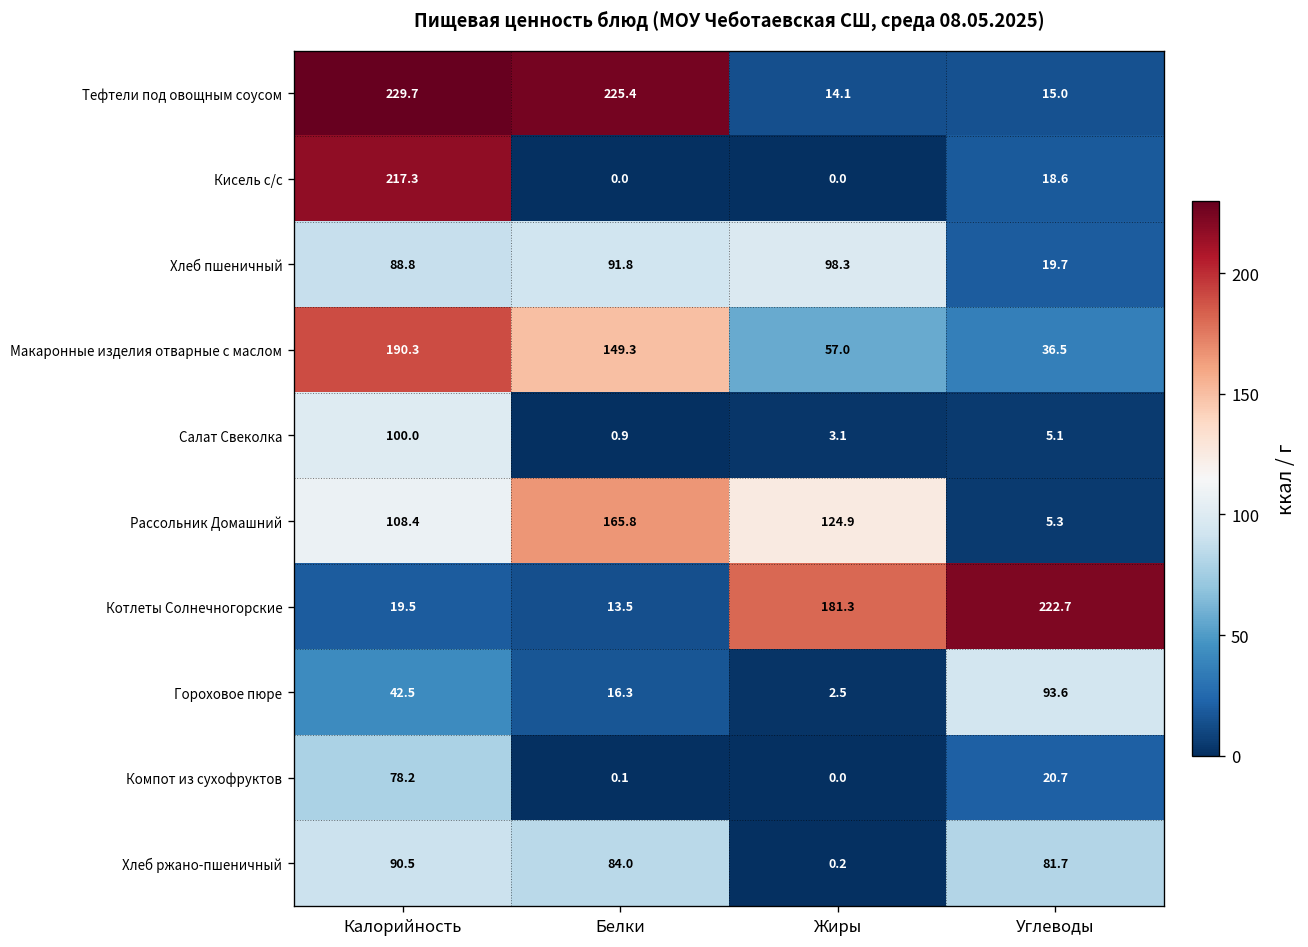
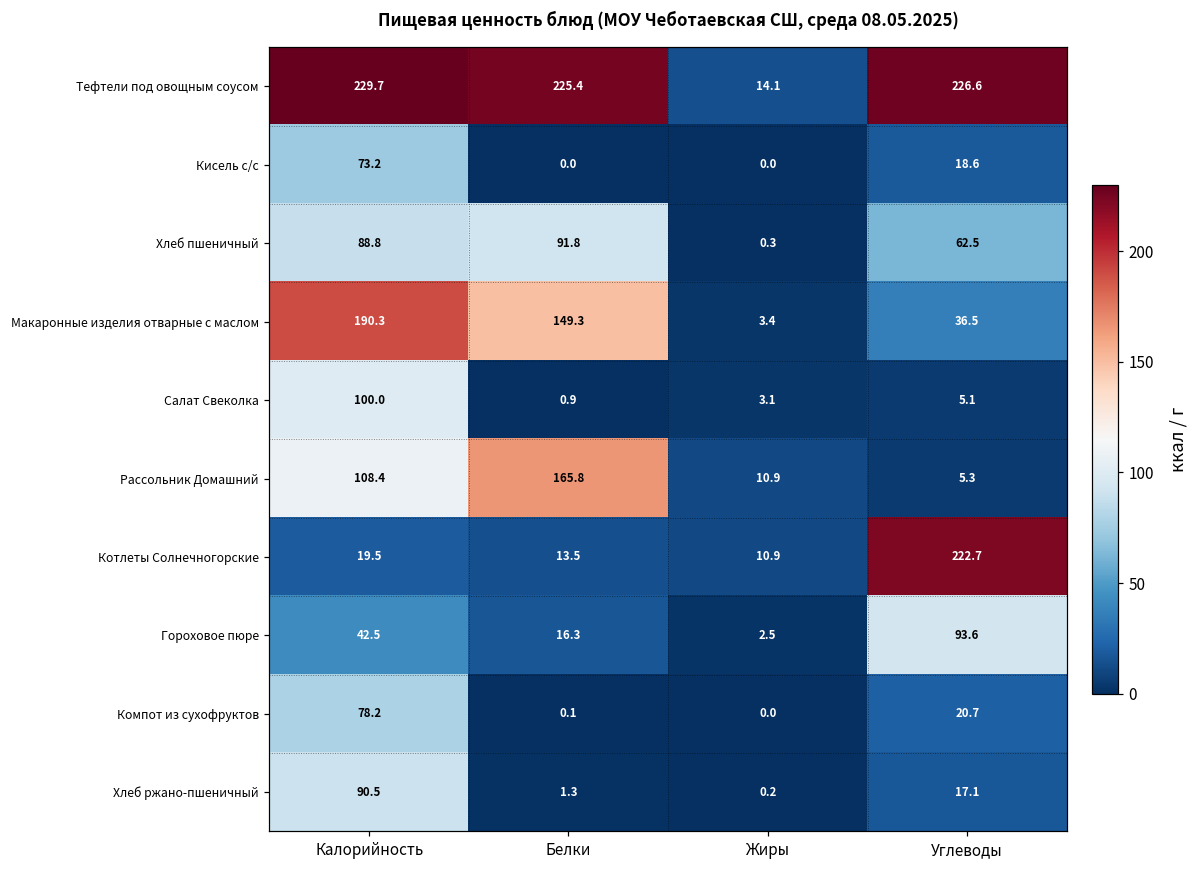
  {
    "Тефтели под овощным соусом": {
      "Калорийность": 229.7,
      "Белки": 225.4,
      "Жиры": 14.1,
-     "Углеводы": 15.0
+     "Углеводы": 226.6
    },
    "Кисель с/с": {
-     "Калорийность": 217.3,
+     "Калорийность": 73.2,
      "Белки": 0.0,
      "Жиры": 0.0,
      "Углеводы": 18.6
    },
    "Хлеб пшеничный": {
      "Калорийность": 88.8,
      "Белки": 91.8,
-     "Жиры": 98.3,
-     "Углеводы": 19.7
+     "Жиры": 0.3,
+     "Углеводы": 62.5
    },
    "Макаронные изделия отварные с маслом": {
      "Калорийность": 190.3,
      "Белки": 149.3,
-     "Жиры": 57.0,
+     "Жиры": 3.4,
      "Углеводы": 36.5
    },
    "Салат Свеколка": {
      "Калорийность": 100.0,
      "Белки": 0.9,
      "Жиры": 3.1,
      "Углеводы": 5.1
    },
    "Рассольник Домашний": {
      "Калорийность": 108.4,
      "Белки": 165.8,
-     "Жиры": 124.9,
+     "Жиры": 10.9,
      "Углеводы": 5.3
    },
    "Котлеты Солнечногорские": {
      "Калорийность": 19.5,
      "Белки": 13.5,
-     "Жиры": 181.3,
+     "Жиры": 10.9,
      "Углеводы": 222.7
    },
    "Гороховое пюре": {
      "Калорийность": 42.5,
      "Белки": 16.3,
      "Жиры": 2.5,
      "Углеводы": 93.6
    },
    "Компот из сухофруктов": {
      "Калорийность": 78.2,
      "Белки": 0.1,
      "Жиры": 0.0,
      "Углеводы": 20.7
    },
    "Хлеб ржано-пшеничный": {
      "Калорийность": 90.5,
-     "Белки": 84.0,
+     "Белки": 1.3,
      "Жиры": 0.2,
-     "Углеводы": 81.7
+     "Углеводы": 17.1
    }
  }
